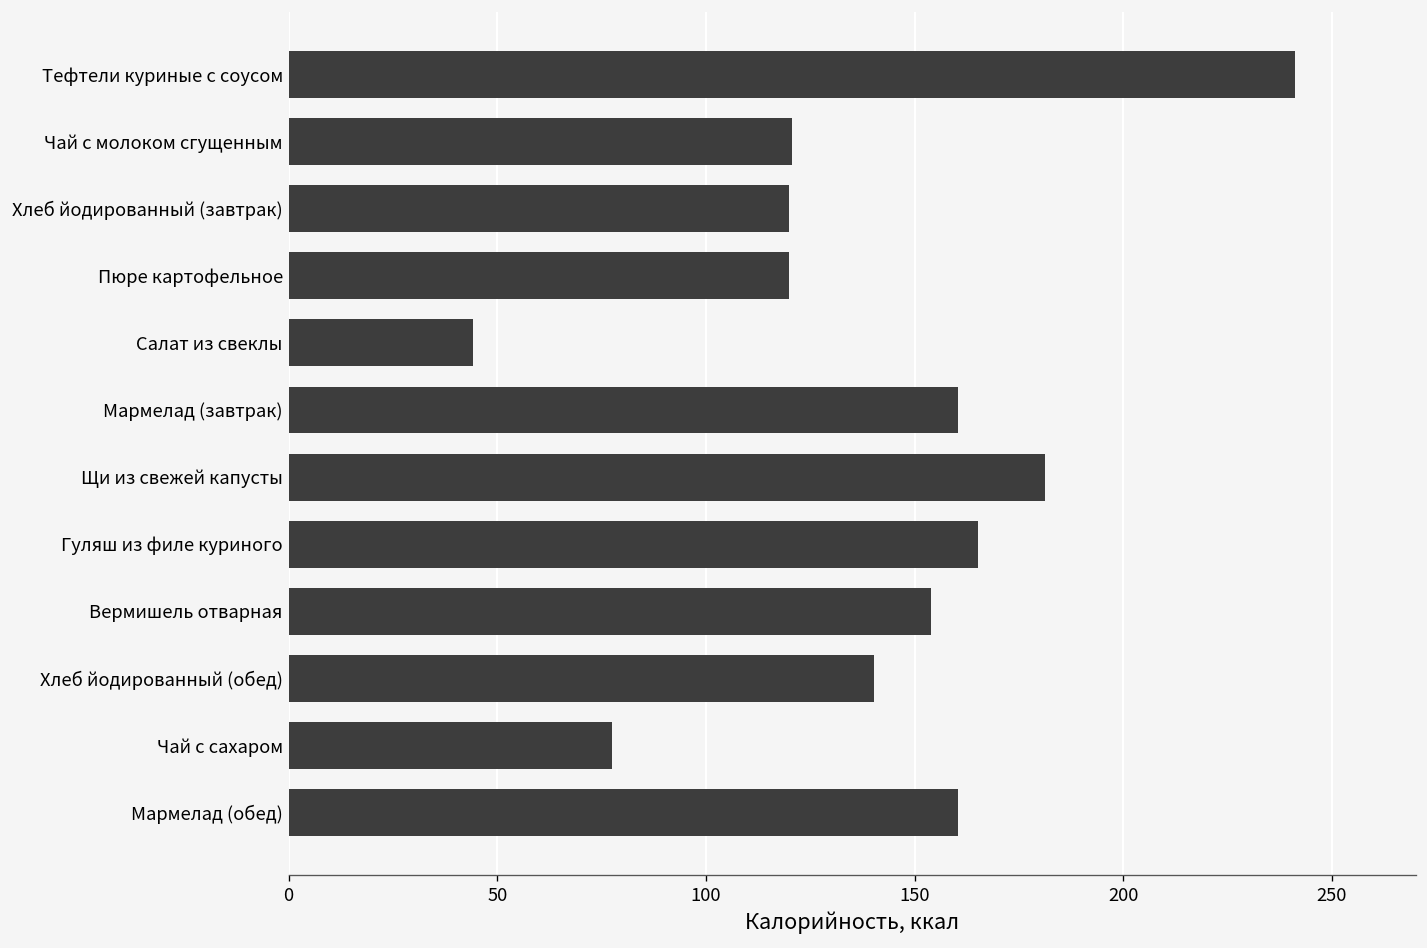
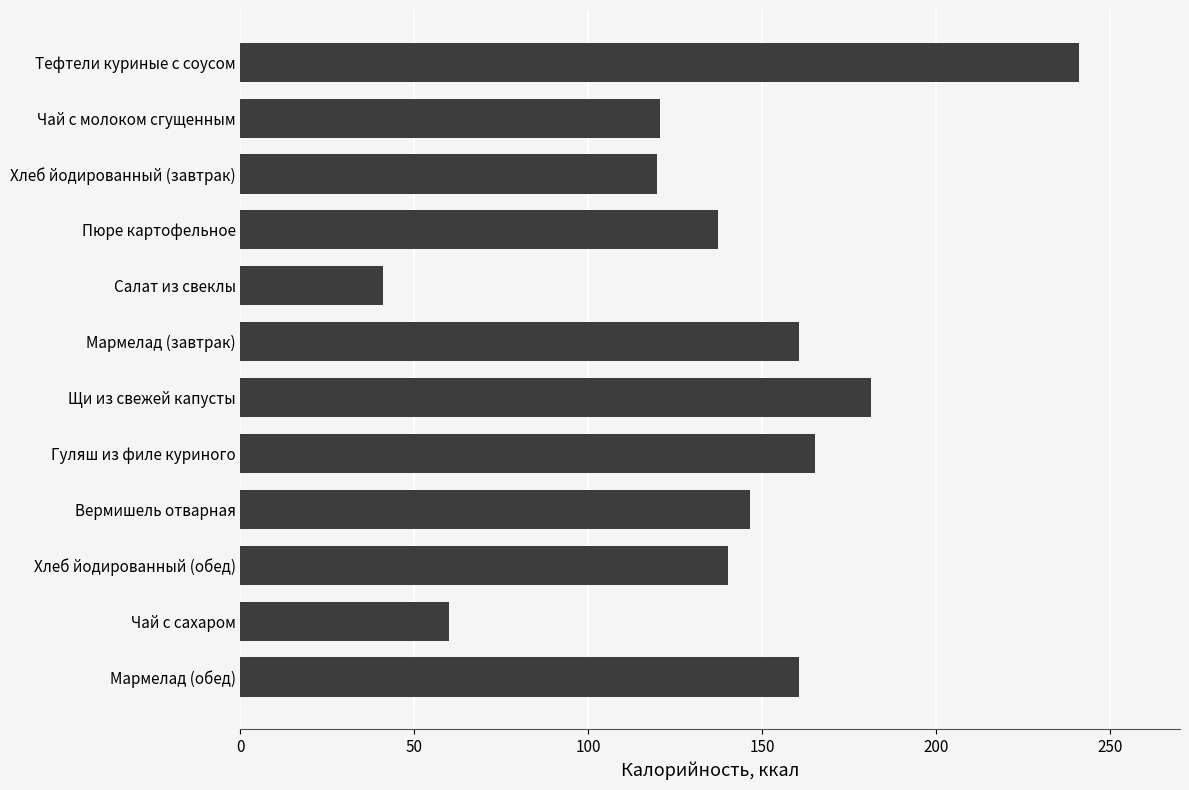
  {
    "Тефтели куриные с соусом": 241,
    "Чай с молоком сгущенным": 121,
    "Хлеб йодированный (завтрак)": 120,
-   "Пюре картофельное": 120,
-   "Салат из свеклы": 44,
+   "Пюре картофельное": 137,
+   "Салат из свеклы": 41,
    "Мармелад (завтрак)": 161,
    "Щи из свежей капусты": 181,
    "Гуляш из филе куриного": 165,
-   "Вермишель отварная": 154,
+   "Вермишель отварная": 147,
    "Хлеб йодированный (обед)": 140,
-   "Чай с сахаром": 77,
+   "Чай с сахаром": 60,
    "Мармелад (обед)": 161
  }
